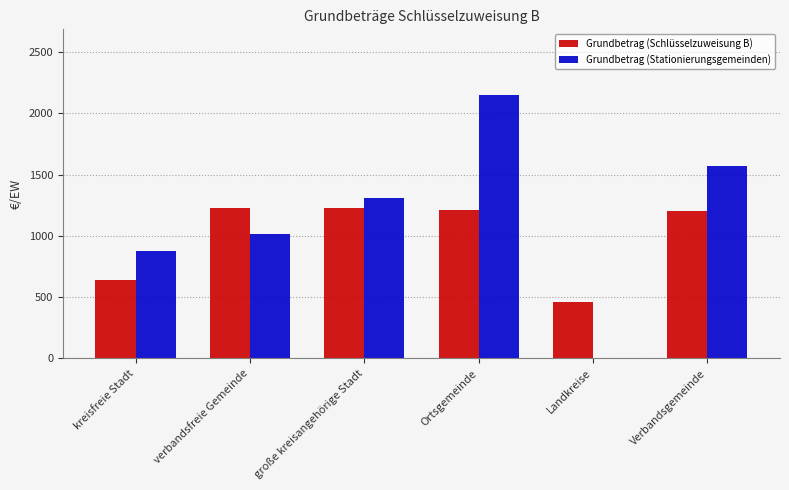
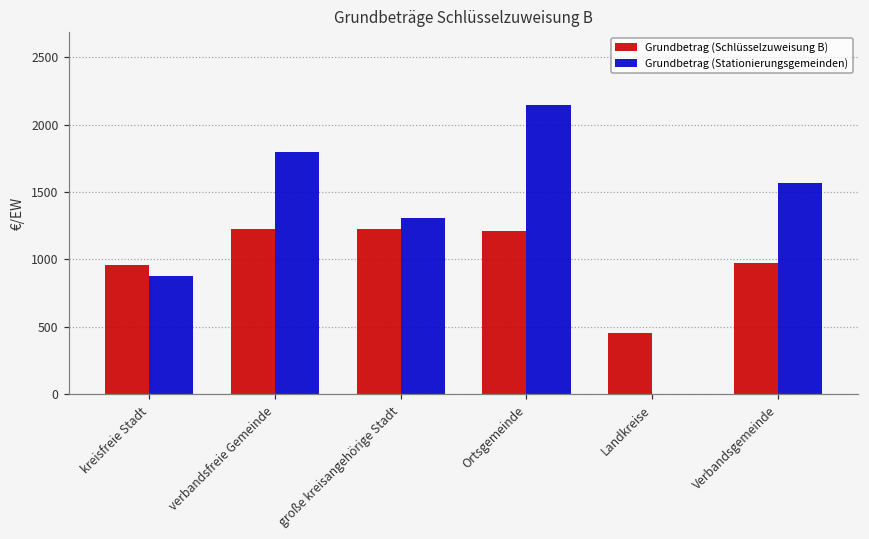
  {
    "Grundbetrag (Schlüsselzuweisung B)": {
-     "kreisfreie Stadt": 640,
+     "kreisfreie Stadt": 960,
      "verbandsfreie Gemeinde": 1230,
      "große kreisangehörige Stadt": 1230,
      "Ortsgemeinde": 1210,
      "Landkreise": 460,
-     "Verbandsgemeinde": 1200
+     "Verbandsgemeinde": 970
    },
    "Grundbetrag (Stationierungsgemeinden)": {
      "kreisfreie Stadt": 880,
-     "verbandsfreie Gemeinde": 1020,
+     "verbandsfreie Gemeinde": 1790,
      "große kreisangehörige Stadt": 1310,
      "Ortsgemeinde": 2150,
      "Landkreise": 0,
      "Verbandsgemeinde": 1570
    }
  }
